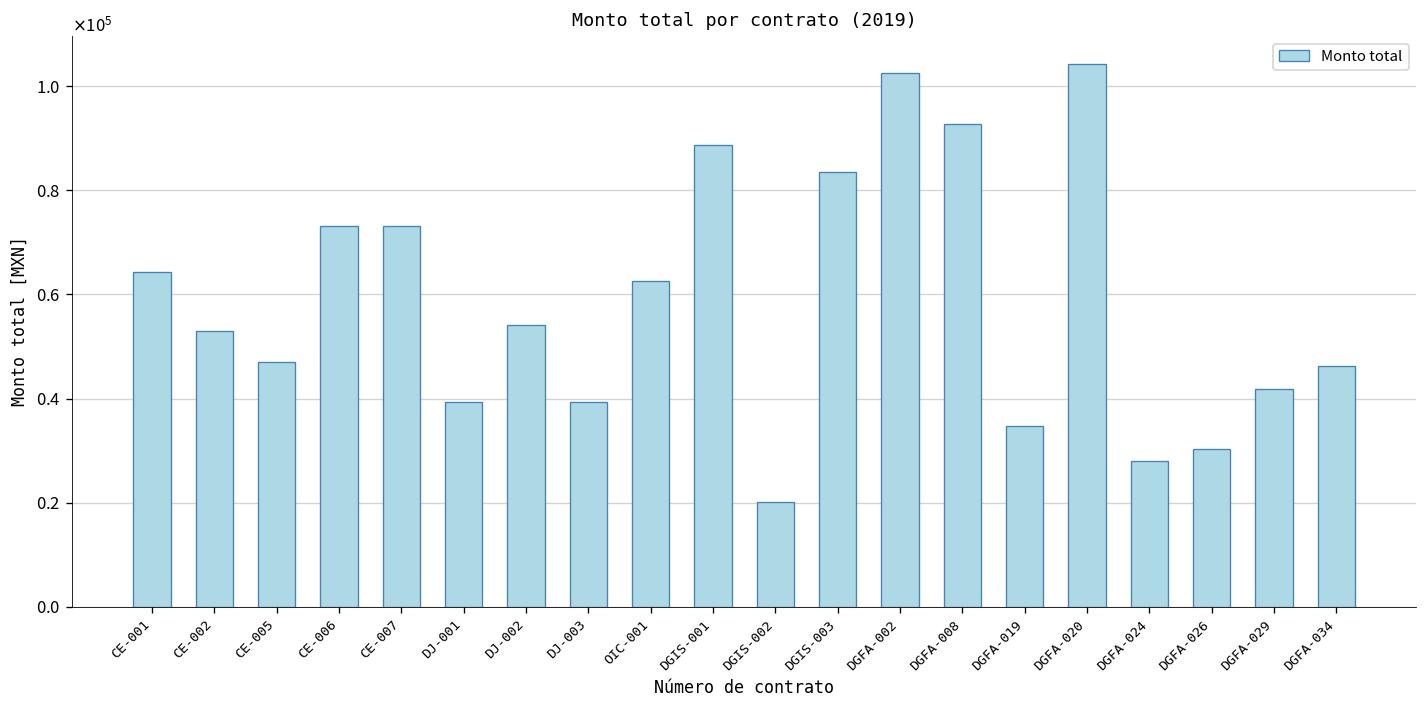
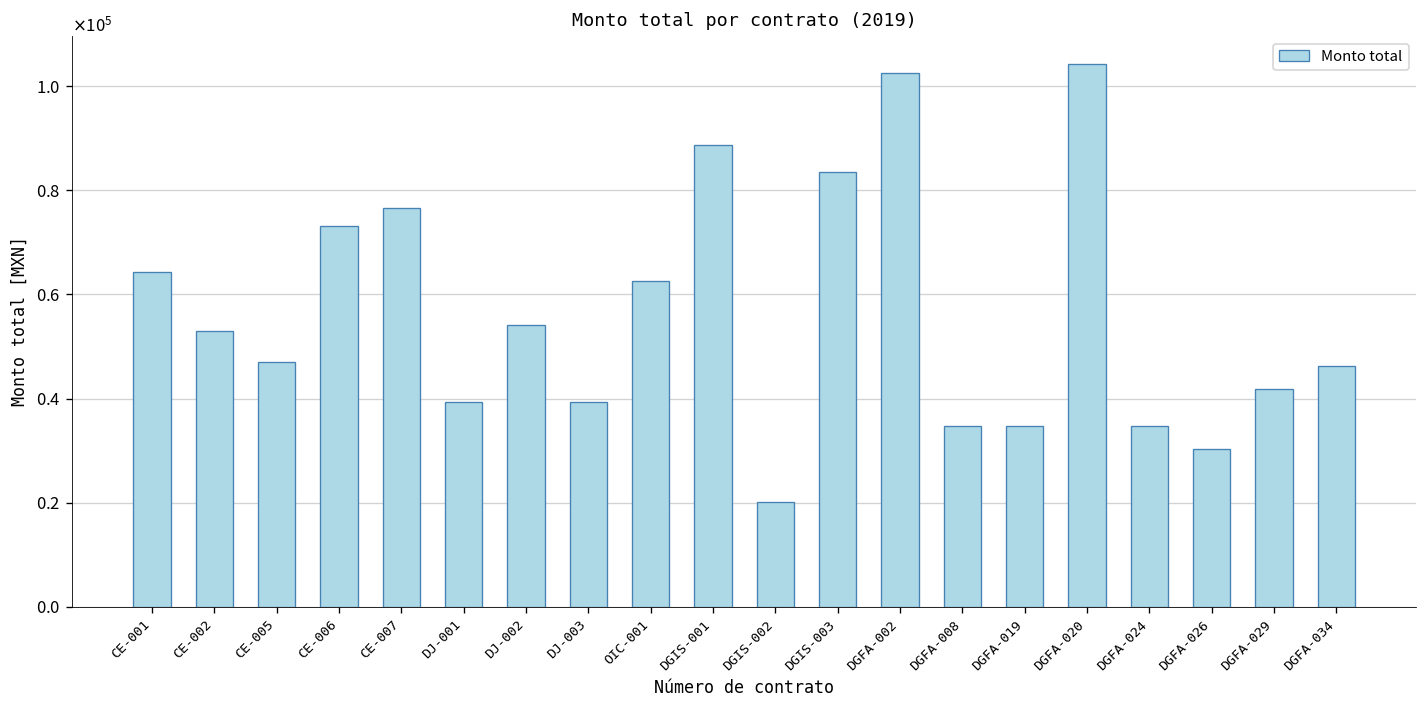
  {
    "CE-001": 64000,
    "CE-002": 53000,
    "CE-005": 47000,
    "CE-006": 73000,
-   "CE-007": 73000,
+   "CE-007": 77000,
    "DJ-001": 39000,
    "DJ-002": 54000,
    "DJ-003": 39000,
    "OIC-001": 63000,
    "DGIS-001": 89000,
    "DGIS-002": 20000,
    "DGIS-003": 84000,
    "DGFA-002": 103000,
-   "DGFA-008": 93000,
+   "DGFA-008": 35000,
    "DGFA-019": 35000,
    "DGFA-020": 104000,
-   "DGFA-024": 28000,
+   "DGFA-024": 35000,
    "DGFA-026": 30000,
    "DGFA-029": 42000,
    "DGFA-034": 46000
  }
